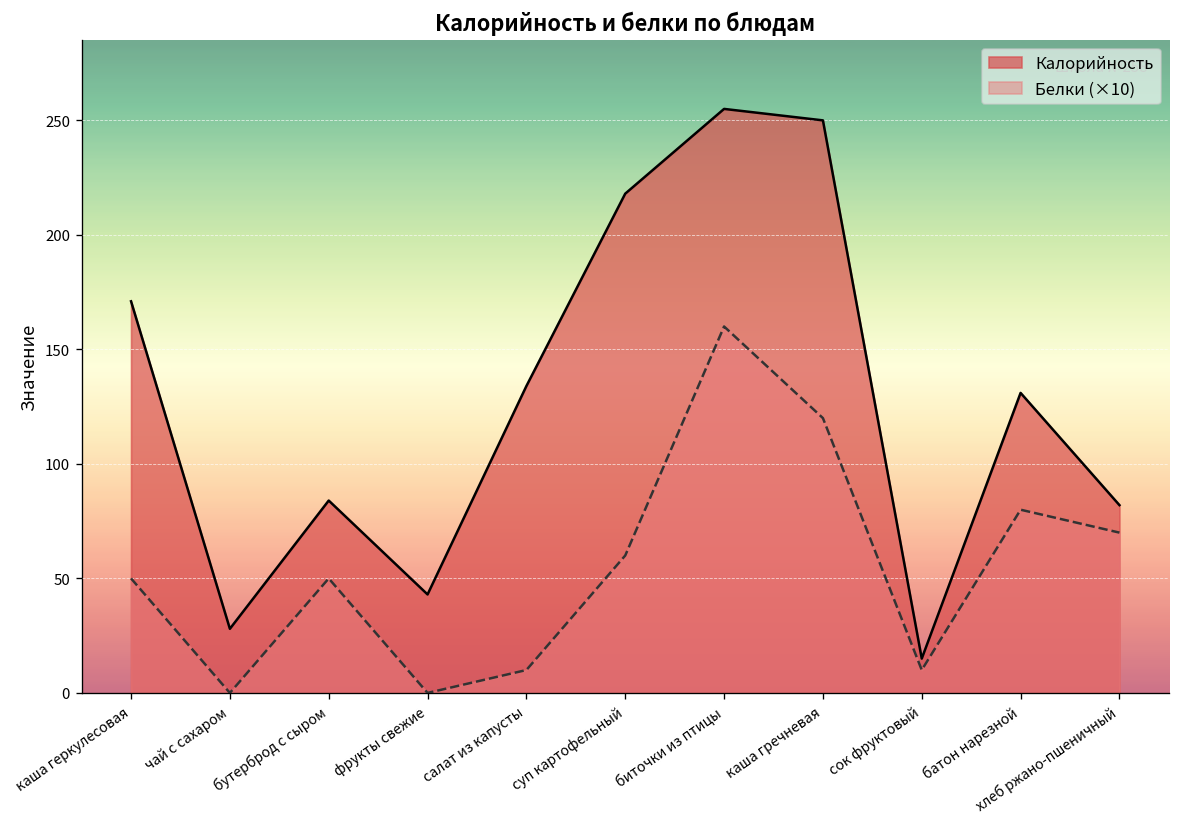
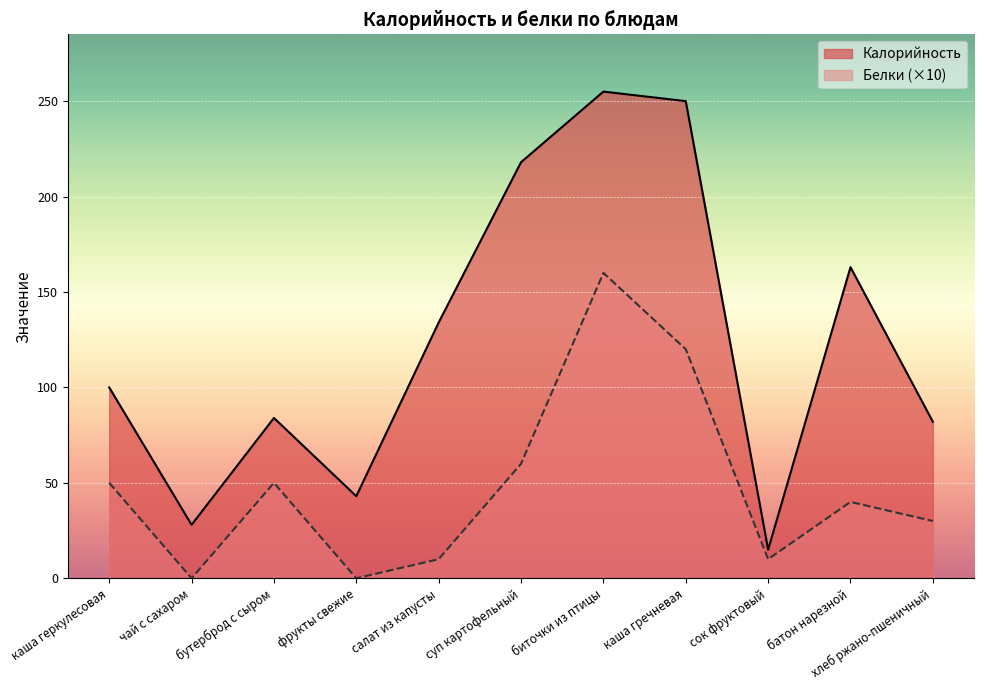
  {
    "Калорийность": {
-     "каша геркулесовая": 171,
+     "каша геркулесовая": 100,
      "чай с сахаром": 28,
      "бутерброд с сыром": 84,
      "фрукты свежие": 43,
      "салат из капусты": 134,
      "суп картофельный": 218,
      "биточки из птицы": 255,
      "каша гречневая": 250,
      "сок фруктовый": 15,
-     "батон нарезной": 131,
+     "батон нарезной": 163,
      "хлеб ржано-пшеничный": 82
    },
    "Белки (×10)": {
      "каша геркулесовая": 50,
      "чай с сахаром": 0,
      "бутерброд с сыром": 50,
      "фрукты свежие": 0,
      "салат из капусты": 10,
      "суп картофельный": 60,
      "биточки из птицы": 160,
      "каша гречневая": 120,
      "сок фруктовый": 10,
-     "батон нарезной": 80,
-     "хлеб ржано-пшеничный": 70
+     "батон нарезной": 40,
+     "хлеб ржано-пшеничный": 30
    }
  }
